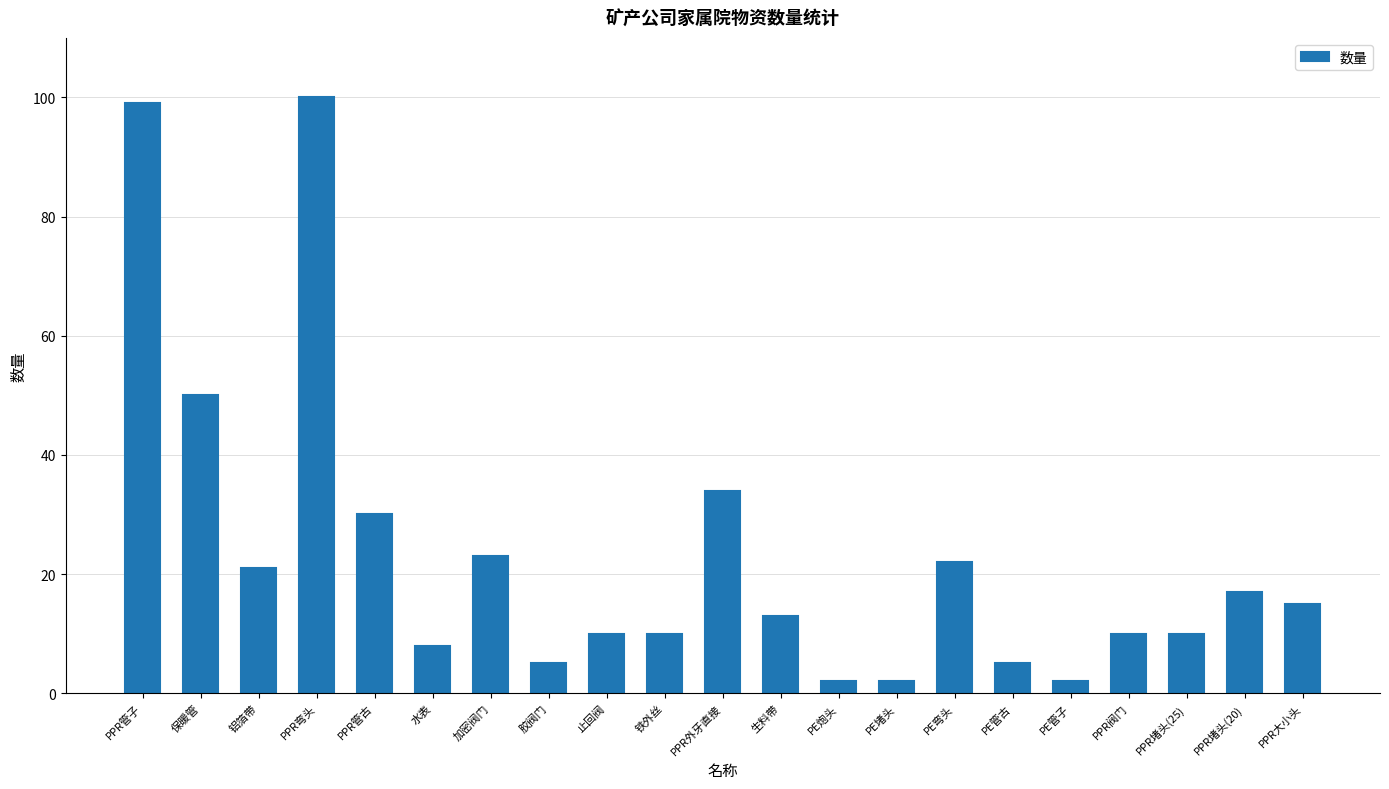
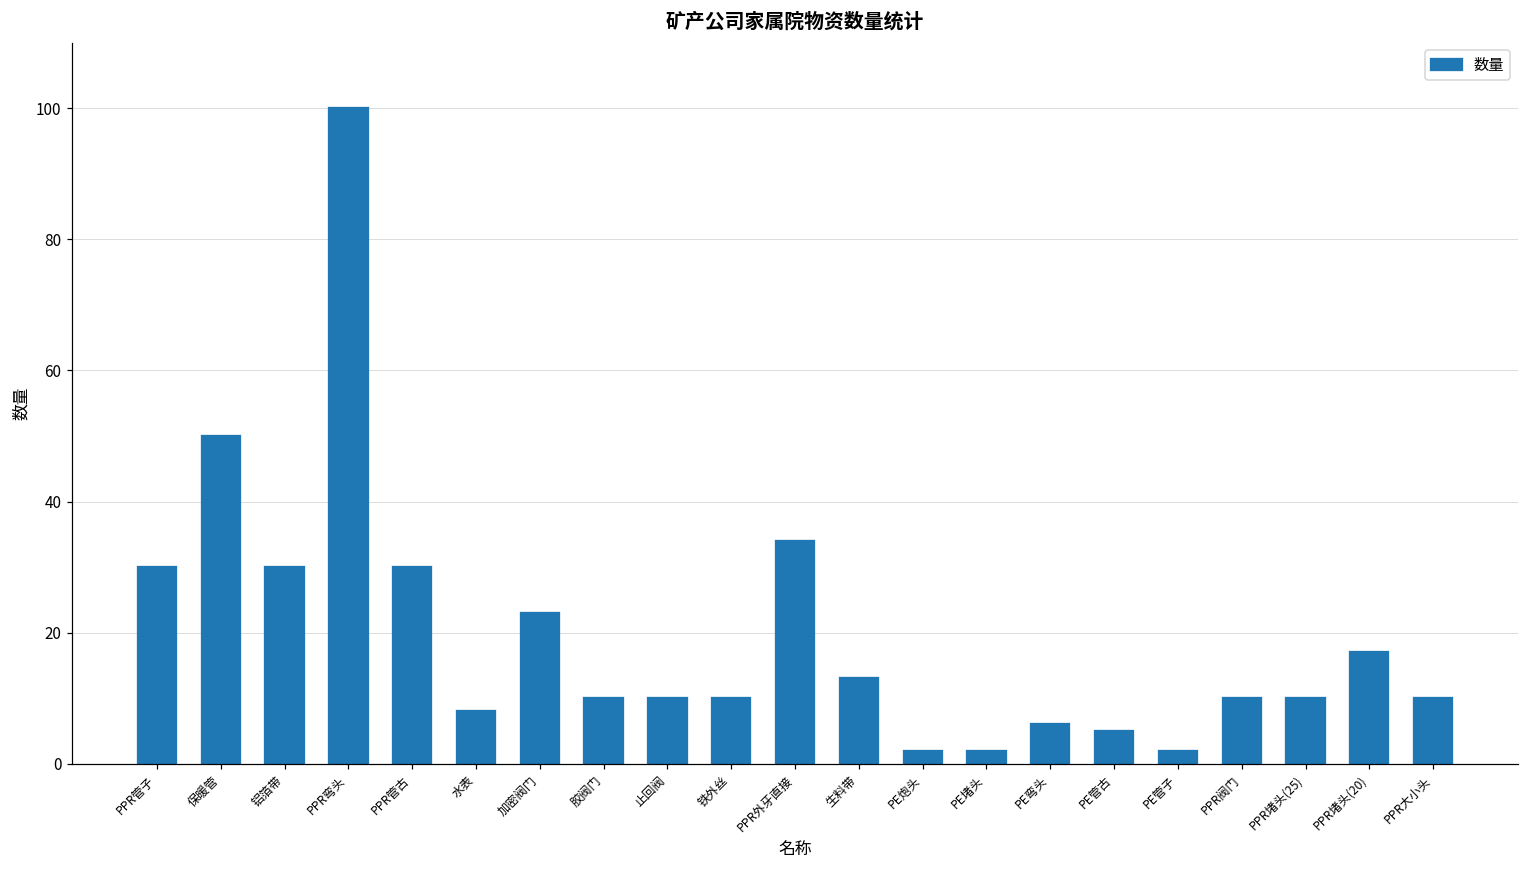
  {
-   "PPR管子": 99,
+   "PPR管子": 30,
    "保暖管": 50,
-   "铝箔带": 21,
+   "铝箔带": 30,
    "PPR弯头": 100,
    "PPR管古": 30,
    "水表": 8,
    "加密阀门": 23,
-   "胶阀门": 5,
+   "胶阀门": 10,
    "止回阀": 10,
    "铁外丝": 10,
    "PPR外牙直接": 34,
    "生料带": 13,
    "PE炮头": 2,
    "PE堵头": 2,
-   "PE弯头": 22,
+   "PE弯头": 6,
    "PE管古": 5,
    "PE管子": 2,
    "PPR阀门": 10,
    "PPR堵头(25)": 10,
    "PPR堵头(20)": 17,
-   "PPR大小头": 15
+   "PPR大小头": 10
  }
